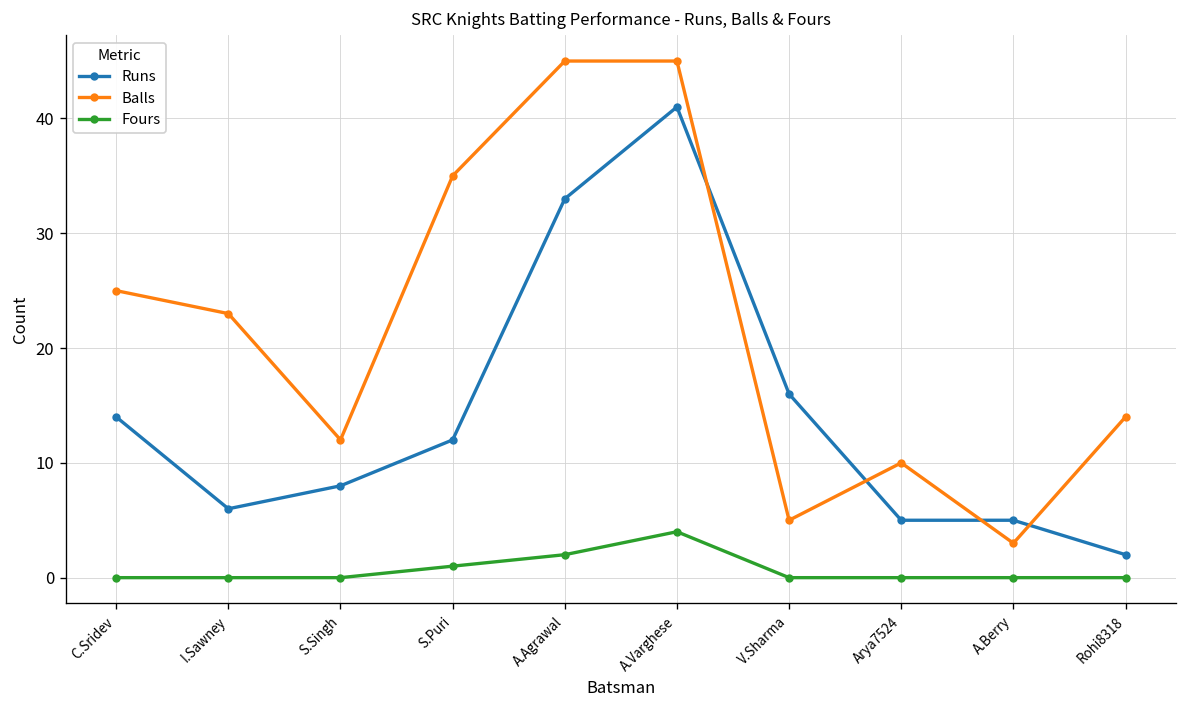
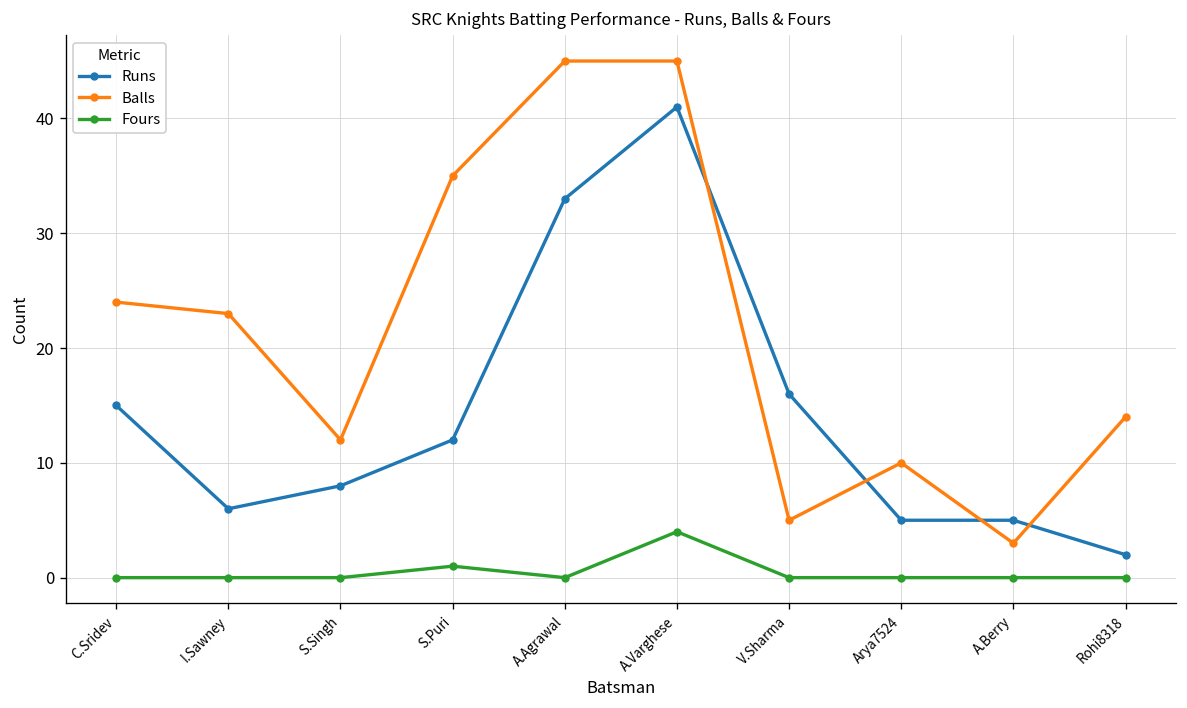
  {
    "Runs": {
-     "C.Sridev": 14,
+     "C.Sridev": 15,
      "I.Sawney": 6,
      "S.Singh": 8,
      "S.Puri": 12,
      "A.Agrawal": 33,
      "A.Varghese": 41,
      "V.Sharma": 16,
      "Arya7524": 5,
      "A.Berry": 5,
      "Rohi8318": 2
    },
    "Balls": {
-     "C.Sridev": 25,
+     "C.Sridev": 24,
      "I.Sawney": 23,
      "S.Singh": 12,
      "S.Puri": 35,
      "A.Agrawal": 45,
      "A.Varghese": 45,
      "V.Sharma": 5,
      "Arya7524": 10,
      "A.Berry": 3,
      "Rohi8318": 14
    },
    "Fours": {
      "C.Sridev": 0,
      "I.Sawney": 0,
      "S.Singh": 0,
      "S.Puri": 1,
-     "A.Agrawal": 2,
+     "A.Agrawal": 0,
      "A.Varghese": 4,
      "V.Sharma": 0,
      "Arya7524": 0,
      "A.Berry": 0,
      "Rohi8318": 0
    }
  }
